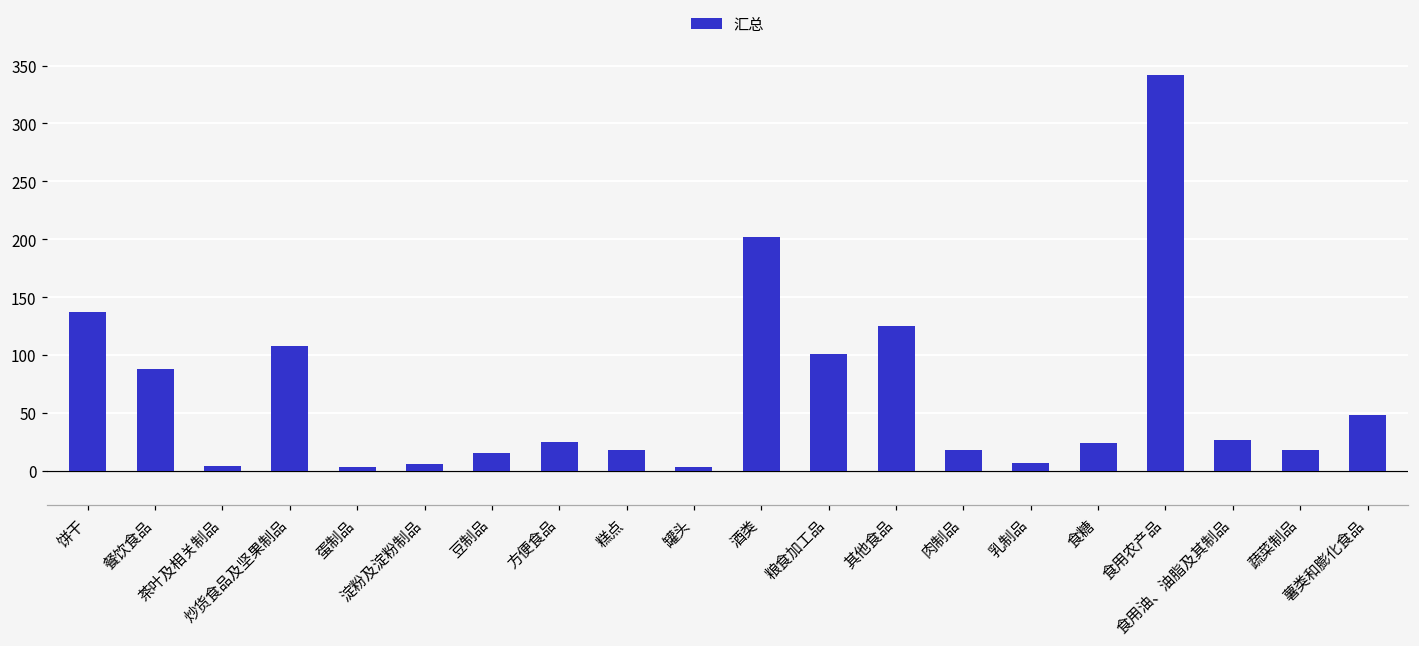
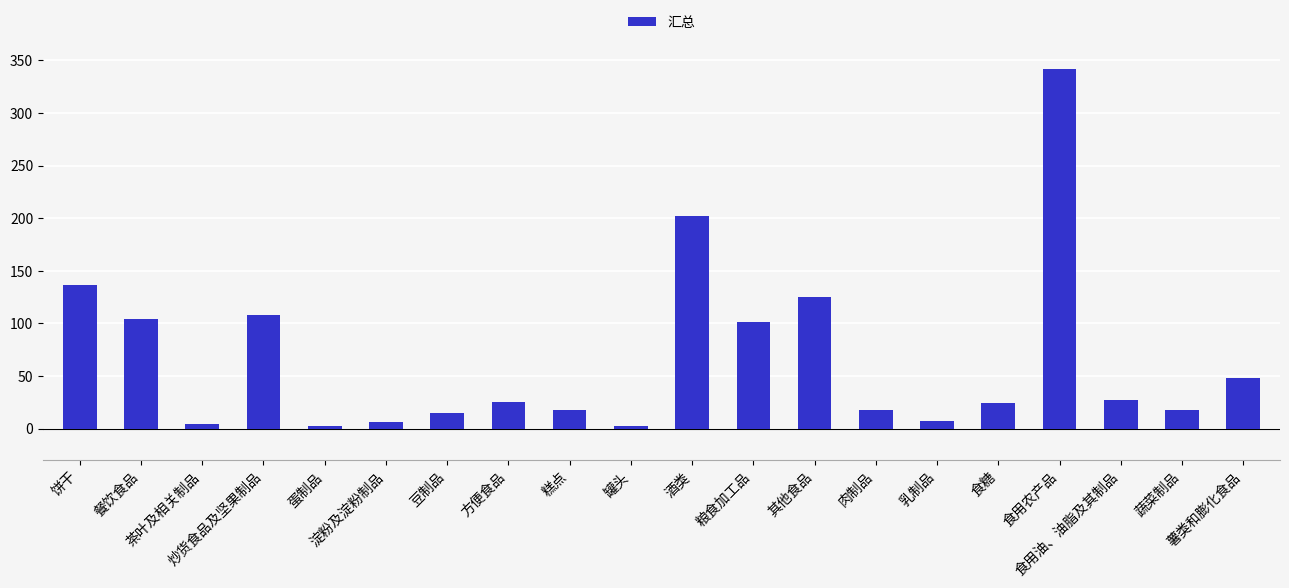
  {
    "饼干": 137,
-   "餐饮食品": 88,
+   "餐饮食品": 104,
    "茶叶及相关制品": 4,
    "炒货食品及坚果制品": 108,
    "蛋制品": 3,
    "淀粉及淀粉制品": 6,
    "豆制品": 15,
    "方便食品": 25,
    "糕点": 18,
    "罐头": 3,
    "酒类": 202,
    "粮食加工品": 101,
    "其他食品": 125,
    "肉制品": 18,
    "乳制品": 7,
    "食糖": 24,
    "食用农产品": 342,
    "食用油、油脂及其制品": 27,
    "蔬菜制品": 18,
    "薯类和膨化食品": 48
  }
